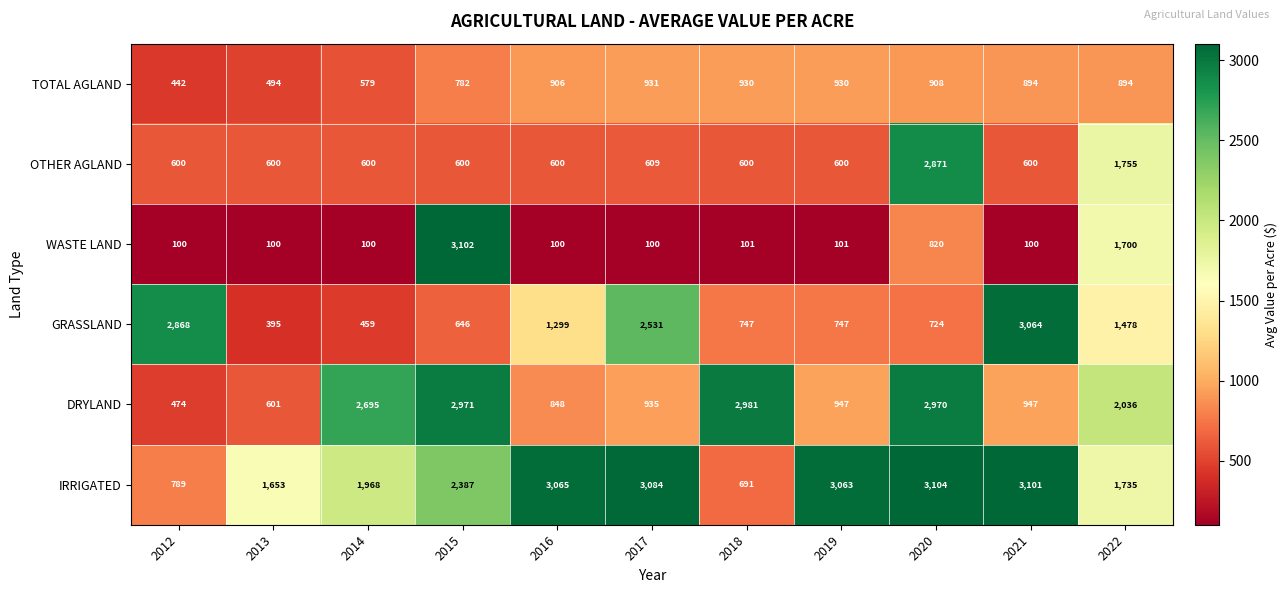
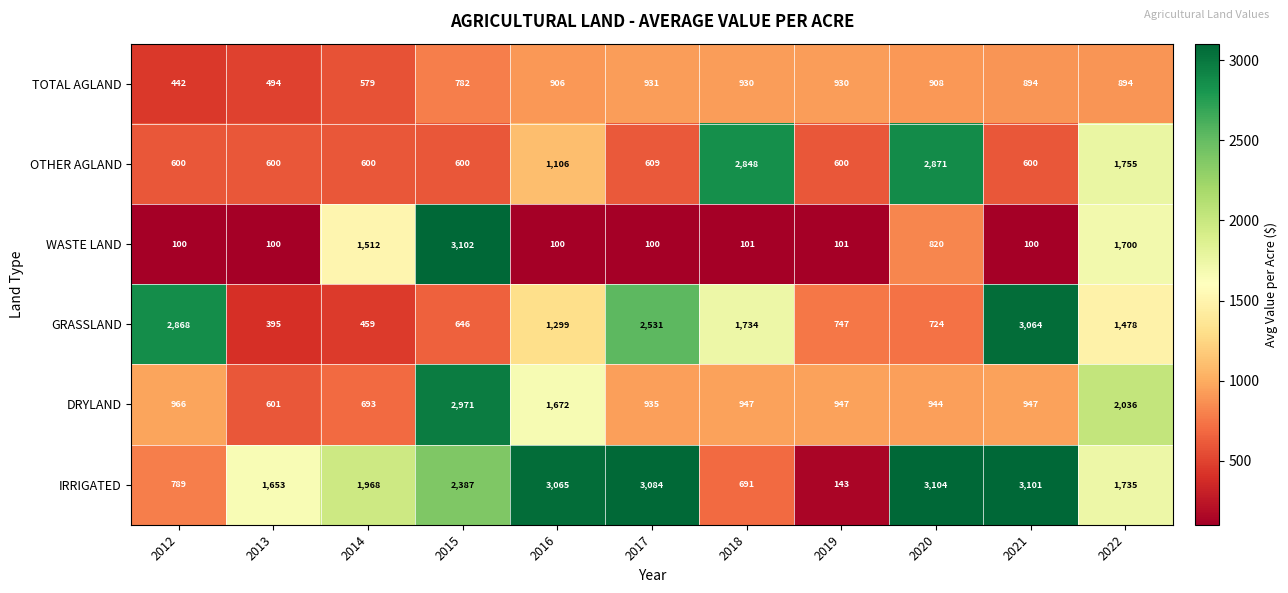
  {
    "TOTAL AGLAND": {
      "2012": "442",
      "2013": "494",
      "2014": "579",
      "2015": "782",
      "2016": "906",
      "2017": "931",
      "2018": "930",
      "2019": "930",
      "2020": "908",
      "2021": "894",
      "2022": "894"
    },
    "OTHER AGLAND": {
      "2012": "600",
      "2013": "600",
      "2014": "600",
      "2015": "600",
-     "2016": "600",
+     "2016": "1,106",
      "2017": "609",
-     "2018": "600",
+     "2018": "2,848",
      "2019": "600",
      "2020": "2,871",
      "2021": "600",
      "2022": "1,755"
    },
    "WASTE LAND": {
      "2012": "100",
      "2013": "100",
-     "2014": "100",
+     "2014": "1,512",
      "2015": "3,102",
      "2016": "100",
      "2017": "100",
      "2018": "101",
      "2019": "101",
      "2020": "820",
      "2021": "100",
      "2022": "1,700"
    },
    "GRASSLAND": {
      "2012": "2,868",
      "2013": "395",
      "2014": "459",
      "2015": "646",
      "2016": "1,299",
      "2017": "2,531",
-     "2018": "747",
+     "2018": "1,734",
      "2019": "747",
      "2020": "724",
      "2021": "3,064",
      "2022": "1,478"
    },
    "DRYLAND": {
-     "2012": "474",
+     "2012": "966",
      "2013": "601",
-     "2014": "2,695",
+     "2014": "693",
      "2015": "2,971",
-     "2016": "848",
+     "2016": "1,672",
      "2017": "935",
-     "2018": "2,981",
+     "2018": "947",
      "2019": "947",
-     "2020": "2,970",
+     "2020": "944",
      "2021": "947",
      "2022": "2,036"
    },
    "IRRIGATED": {
      "2012": "789",
      "2013": "1,653",
      "2014": "1,968",
      "2015": "2,387",
      "2016": "3,065",
      "2017": "3,084",
      "2018": "691",
-     "2019": "3,063",
+     "2019": "143",
      "2020": "3,104",
      "2021": "3,101",
      "2022": "1,735"
    }
  }
